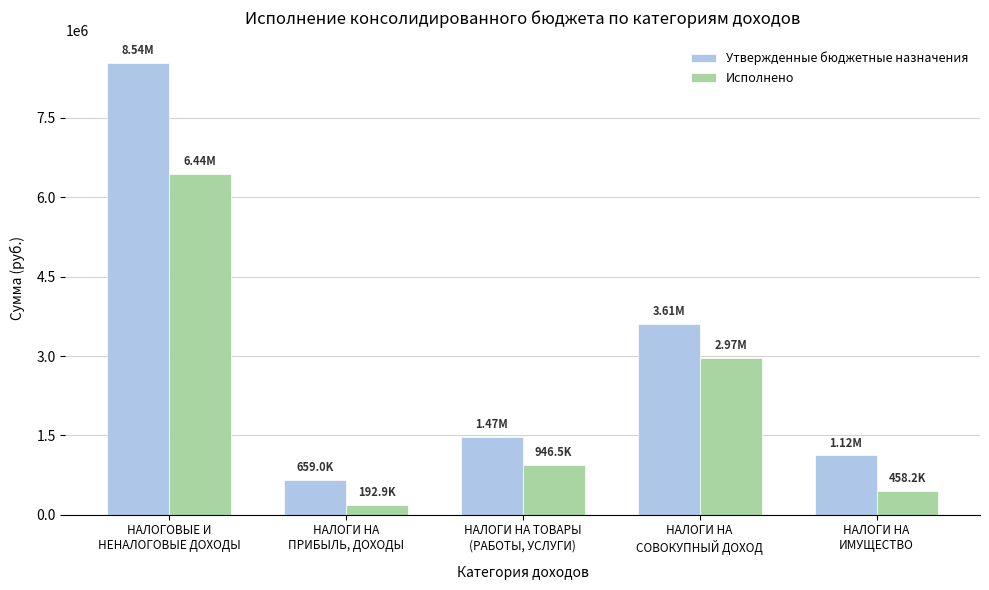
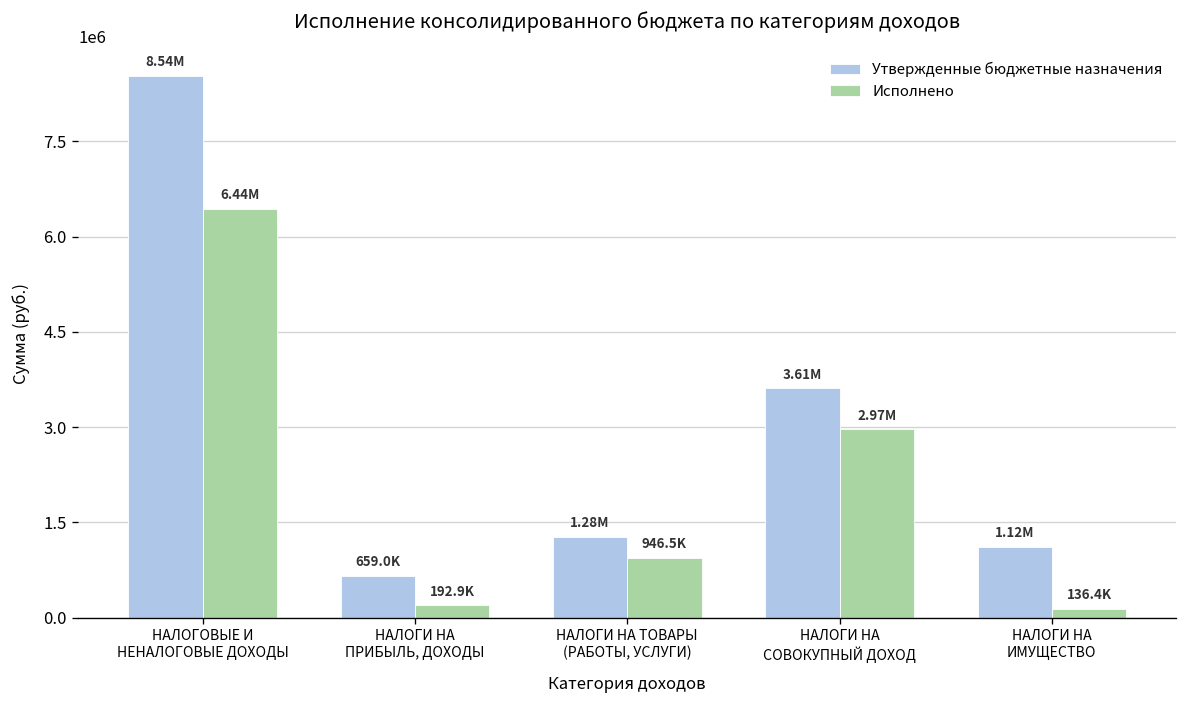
  {
    "Утвержденные бюджетные назначения": {
      "НАЛОГОВЫЕ И НЕНАЛОГОВЫЕ ДОХОДЫ": "8.54M",
      "НАЛОГИ НА ПРИБЫЛЬ, ДОХОДЫ": "659.0K",
-     "НАЛОГИ НА ТОВАРЫ (РАБОТЫ, УСЛУГИ)": "1.47M",
+     "НАЛОГИ НА ТОВАРЫ (РАБОТЫ, УСЛУГИ)": "1.28M",
      "НАЛОГИ НА СОВОКУПНЫЙ ДОХОД": "3.61M",
      "НАЛОГИ НА ИМУЩЕСТВО": "1.12M"
    },
    "Исполнено": {
      "НАЛОГОВЫЕ И НЕНАЛОГОВЫЕ ДОХОДЫ": "6.44M",
      "НАЛОГИ НА ПРИБЫЛЬ, ДОХОДЫ": "192.9K",
      "НАЛОГИ НА ТОВАРЫ (РАБОТЫ, УСЛУГИ)": "946.5K",
      "НАЛОГИ НА СОВОКУПНЫЙ ДОХОД": "2.97M",
-     "НАЛОГИ НА ИМУЩЕСТВО": "458.2K"
+     "НАЛОГИ НА ИМУЩЕСТВО": "136.4K"
    }
  }
